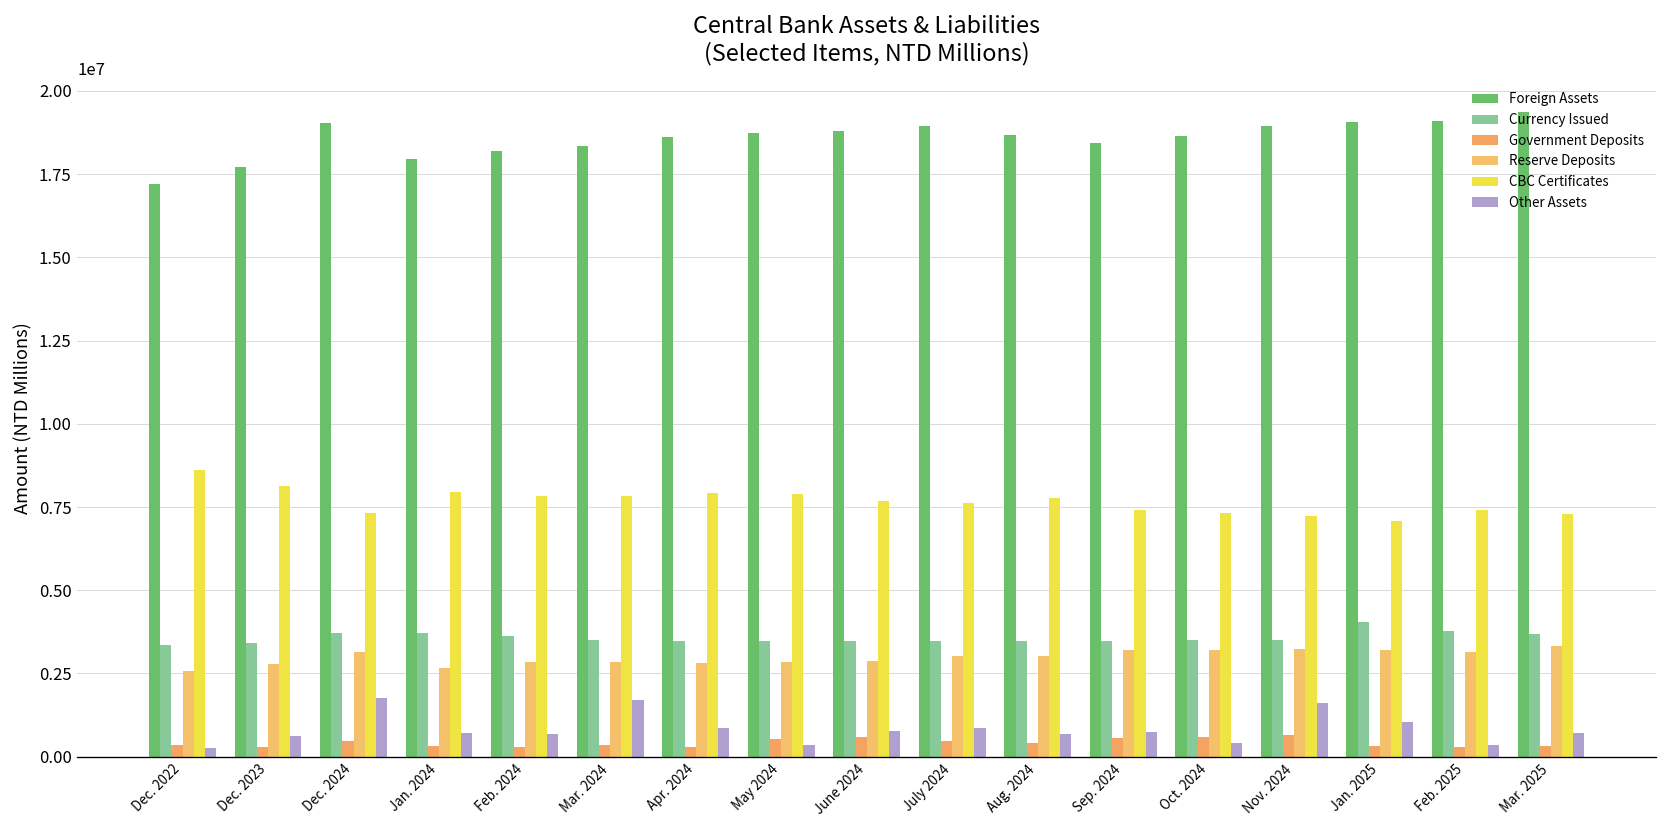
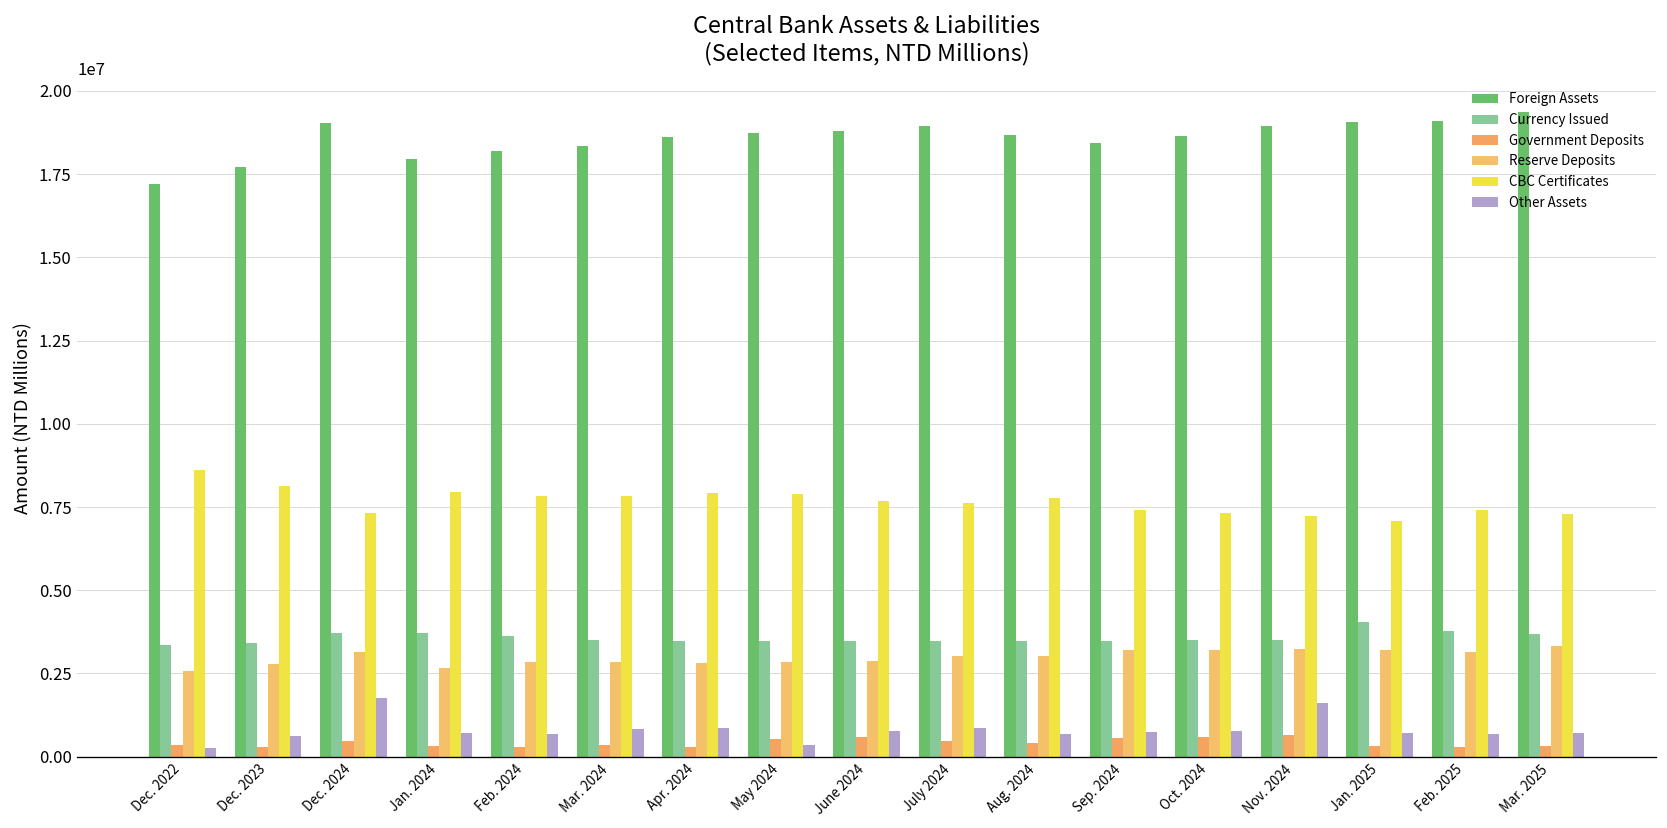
  {
    "Other Assets": {
      "Dec. 2022": 300000,
      "Dec. 2023": 600000,
      "Dec. 2024": 1800000,
      "Jan. 2024": 700000,
      "Feb. 2024": 700000,
-     "Mar. 2024": 1700000,
+     "Mar. 2024": 800000,
      "Apr. 2024": 900000,
      "May 2024": 400000,
      "June 2024": 800000,
      "July 2024": 900000,
      "Aug. 2024": 700000,
      "Sep. 2024": 700000,
-     "Oct. 2024": 400000,
+     "Oct. 2024": 800000,
      "Nov. 2024": 1600000,
-     "Jan. 2025": 1000000,
-     "Feb. 2025": 400000,
+     "Jan. 2025": 700000,
+     "Feb. 2025": 700000,
      "Mar. 2025": 700000
    }
  }
